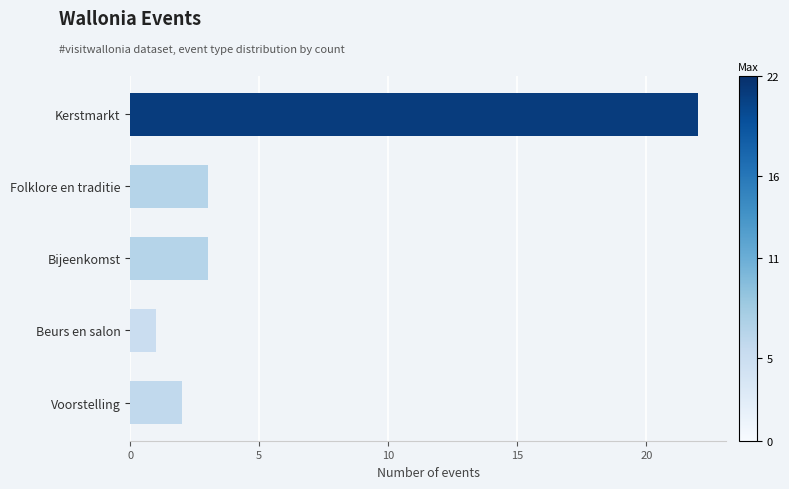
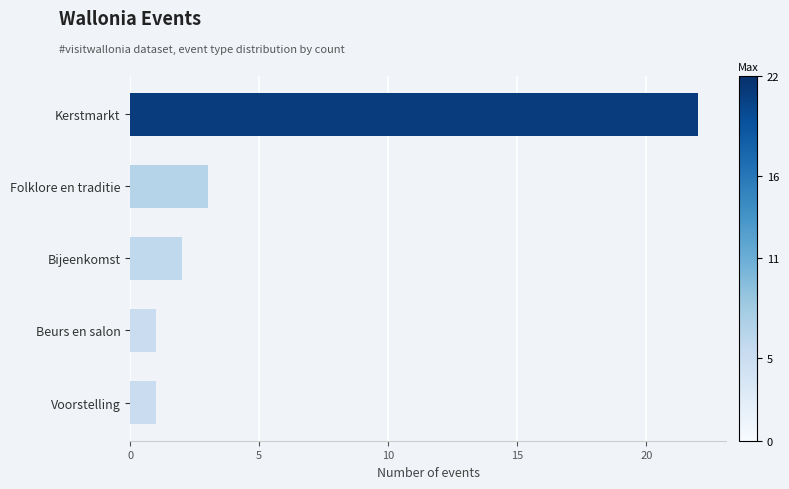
  {
    "Kerstmarkt": 22,
    "Folklore en traditie": 3,
-   "Bijeenkomst": 3,
+   "Bijeenkomst": 2,
    "Beurs en salon": 1,
-   "Voorstelling": 2
+   "Voorstelling": 1
  }
